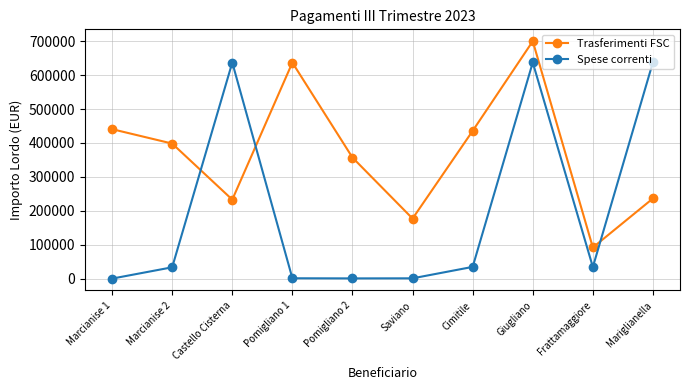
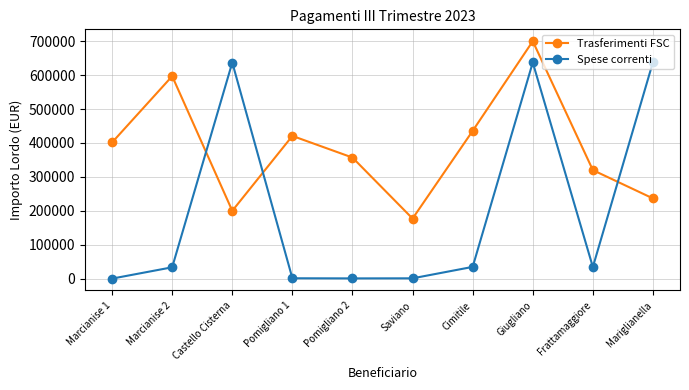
  {
    "Trasferimenti FSC": {
-     "Marcianise 1": 440000,
-     "Marcianise 2": 400000,
-     "Castello Cisterna": 230000,
-     "Pomigliano 1": 640000,
+     "Marcianise 1": 400000,
+     "Marcianise 2": 600000,
+     "Castello Cisterna": 200000,
+     "Pomigliano 1": 420000,
      "Pomigliano 2": 360000,
      "Saviano": 180000,
      "Cimitile": 440000,
      "Giugliano": 700000,
-     "Frattamaggiore": 90000,
+     "Frattamaggiore": 320000,
      "Mariglianella": 240000
    },
    "Spese correnti": {
      "Marcianise 1": 0,
      "Marcianise 2": 30000,
      "Castello Cisterna": 640000,
      "Pomigliano 1": 0,
      "Pomigliano 2": 0,
      "Saviano": 0,
      "Cimitile": 30000,
      "Giugliano": 640000,
      "Frattamaggiore": 30000
    }
  }
